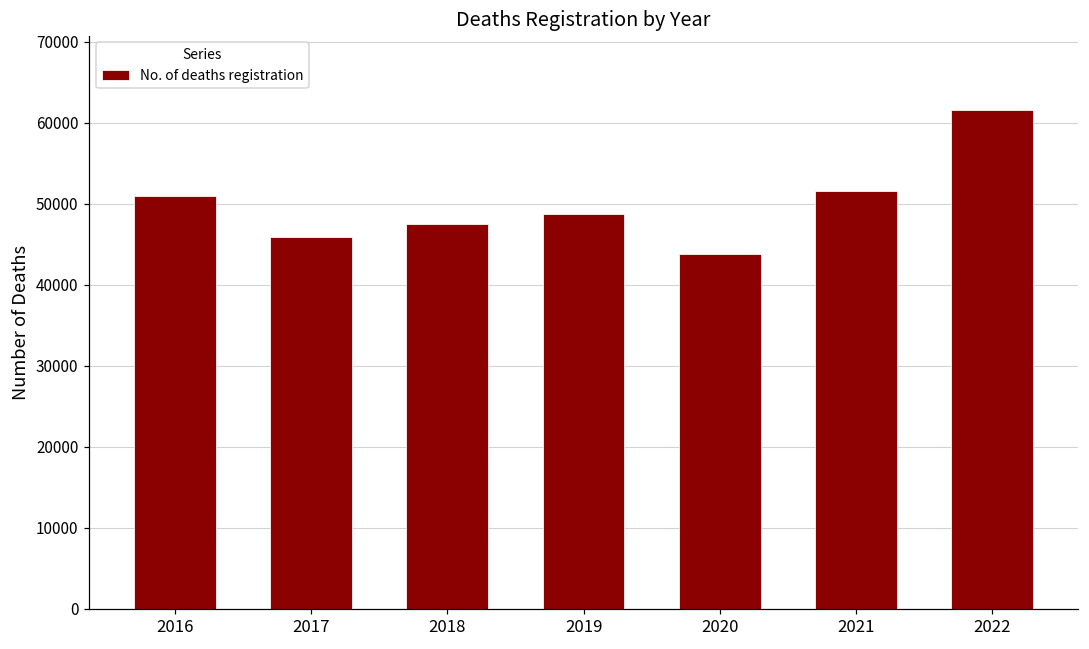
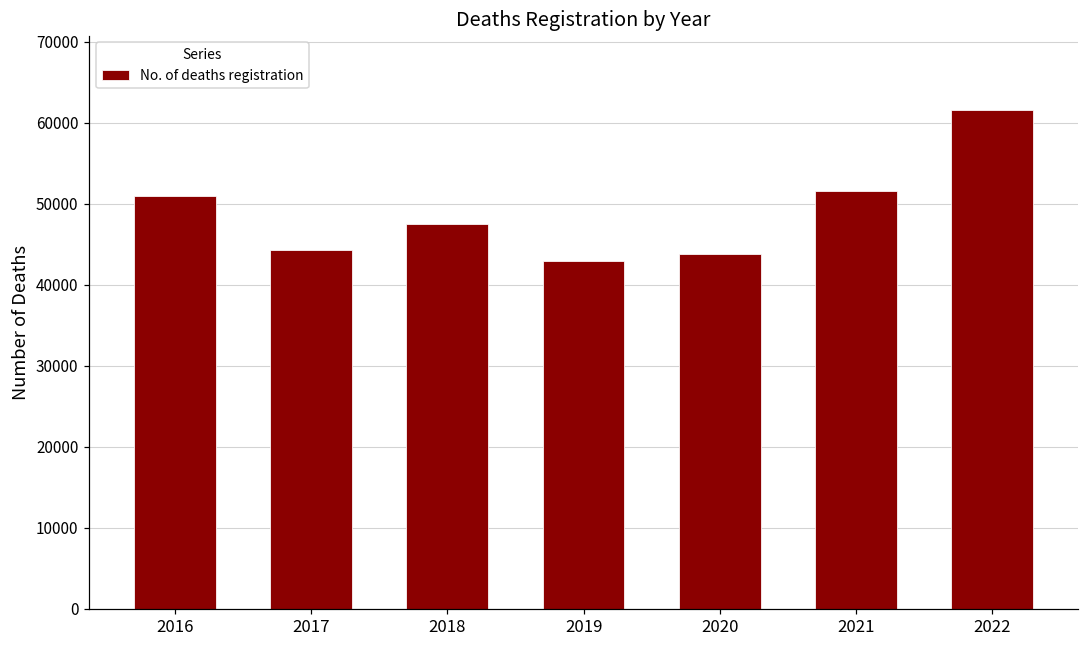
  {
    "2016": 51000,
-   "2017": 46000,
+   "2017": 44000,
    "2018": 47000,
-   "2019": 49000,
+   "2019": 43000,
    "2020": 44000,
    "2021": 52000,
    "2022": 62000
  }
